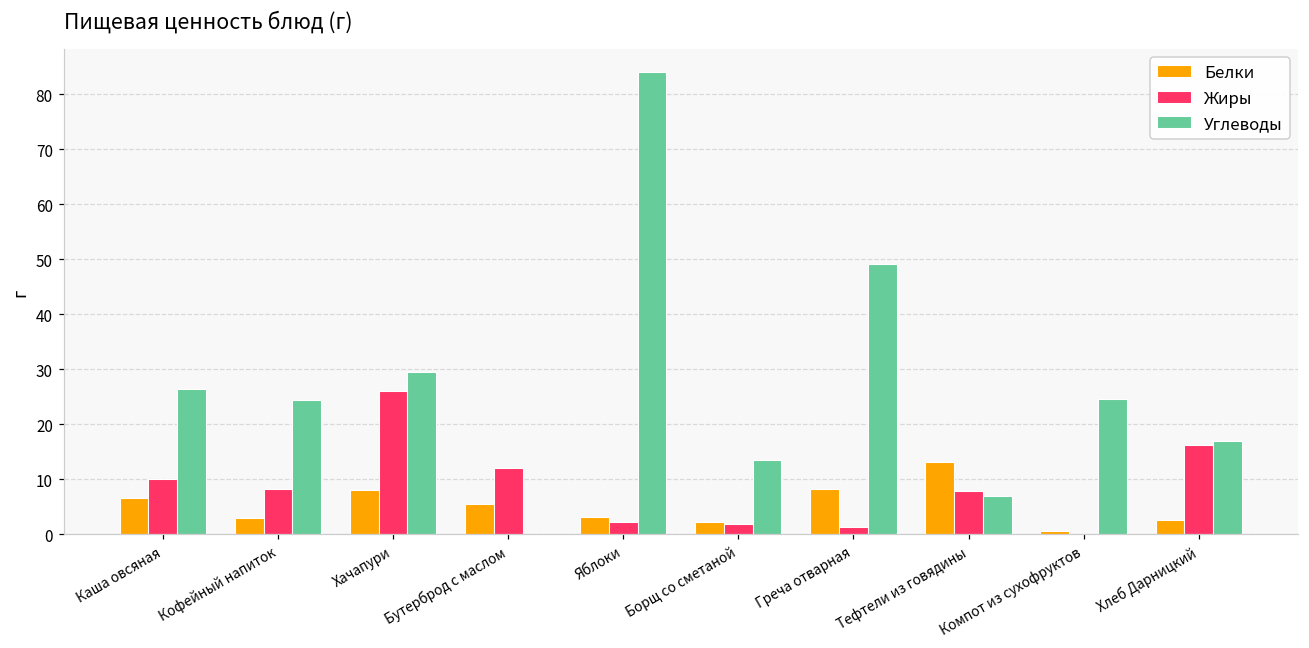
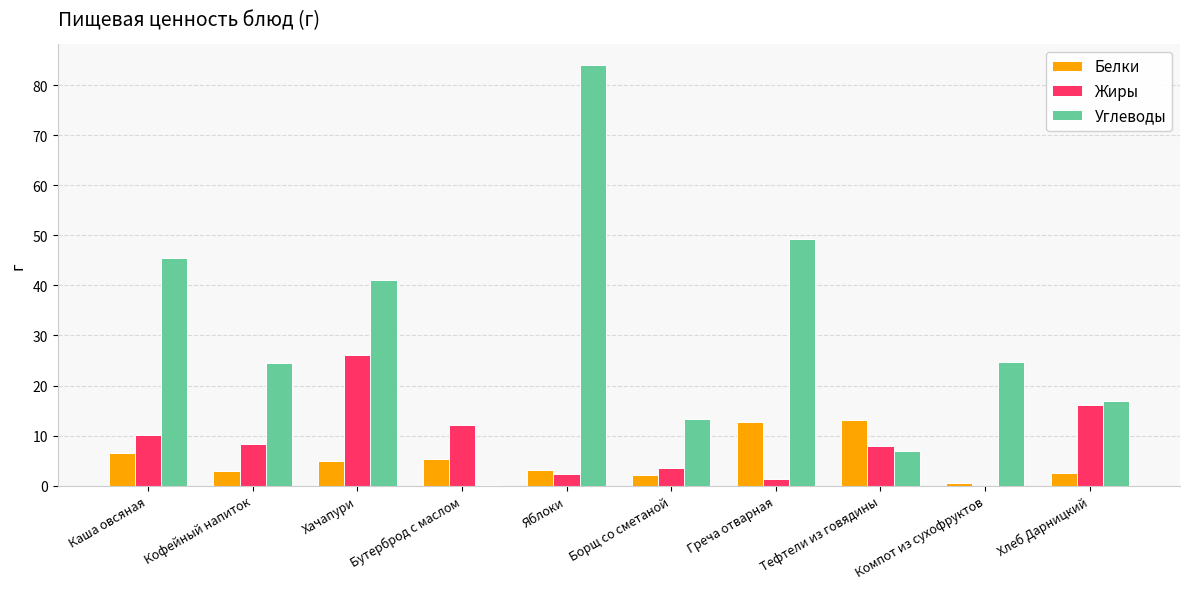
  {
    "Белки": {
      "Каша овсяная": 7,
      "Кофейный напиток": 3,
-     "Хачапури": 8,
+     "Хачапури": 5,
      "Бутерброд с маслом": 5,
      "Яблоки": 3,
      "Борщ со сметаной": 2,
-     "Греча отварная": 8,
+     "Греча отварная": 13,
      "Тефтели из говядины": 13,
      "Компот из сухофруктов": 1,
      "Хлеб Дарницкий": 3
    },
    "Жиры": {
      "Каша овсяная": 10,
      "Кофейный напиток": 8,
      "Хачапури": 26,
      "Бутерброд с маслом": 12,
      "Яблоки": 2,
-     "Борщ со сметаной": 2,
+     "Борщ со сметаной": 4,
      "Греча отварная": 1,
      "Тефтели из говядины": 8,
      "Компот из сухофруктов": 0,
      "Хлеб Дарницкий": 16
    },
    "Углеводы": {
-     "Каша овсяная": 26,
+     "Каша овсяная": 45,
      "Кофейный напиток": 24,
-     "Хачапури": 29,
+     "Хачапури": 41,
      "Яблоки": 84,
      "Борщ со сметаной": 13,
      "Греча отварная": 49,
      "Тефтели из говядины": 7,
      "Компот из сухофруктов": 25,
      "Хлеб Дарницкий": 17
    }
  }
